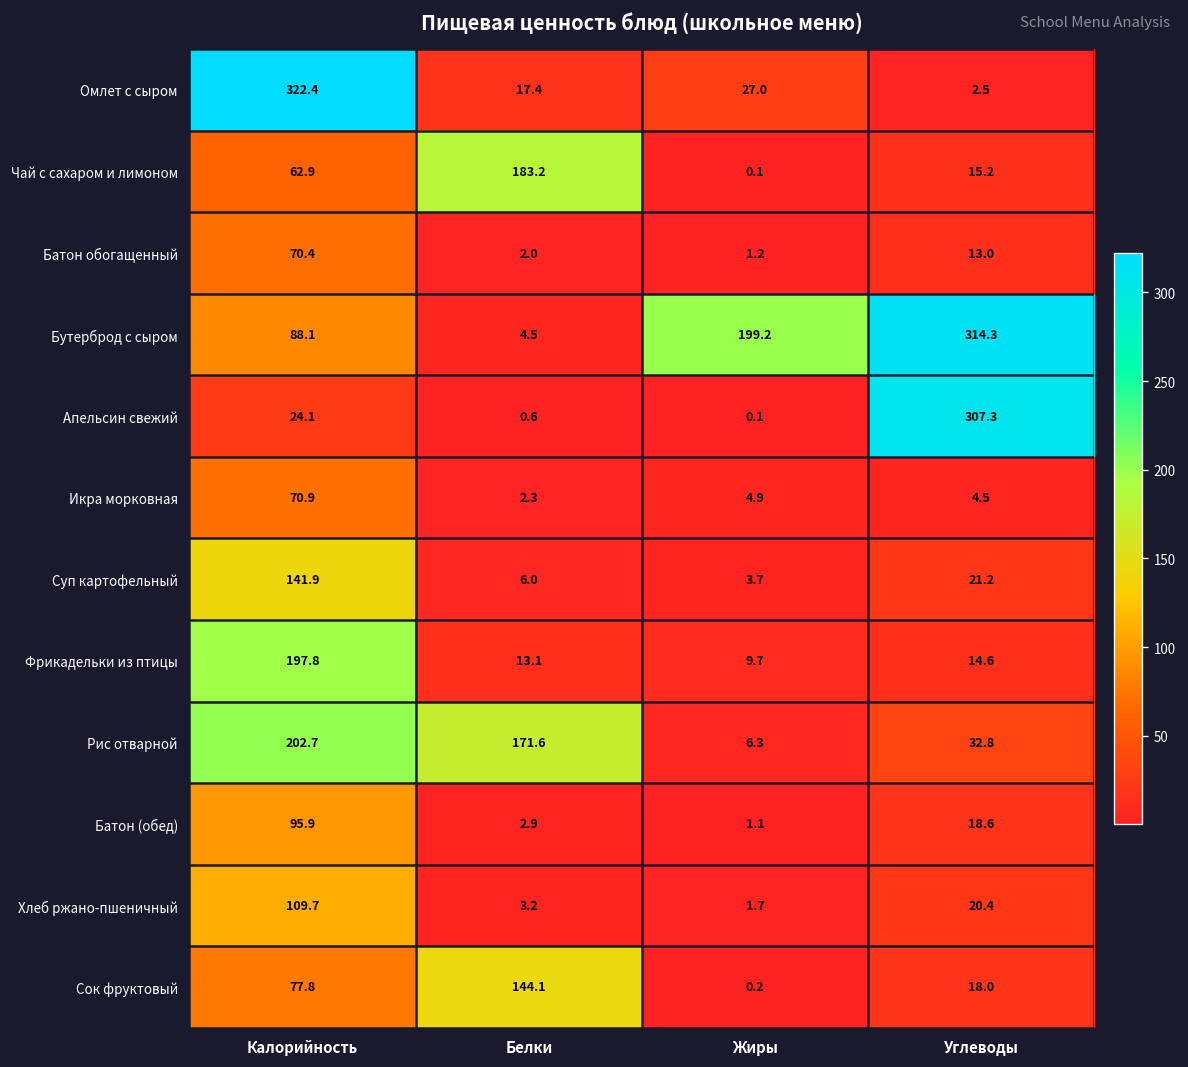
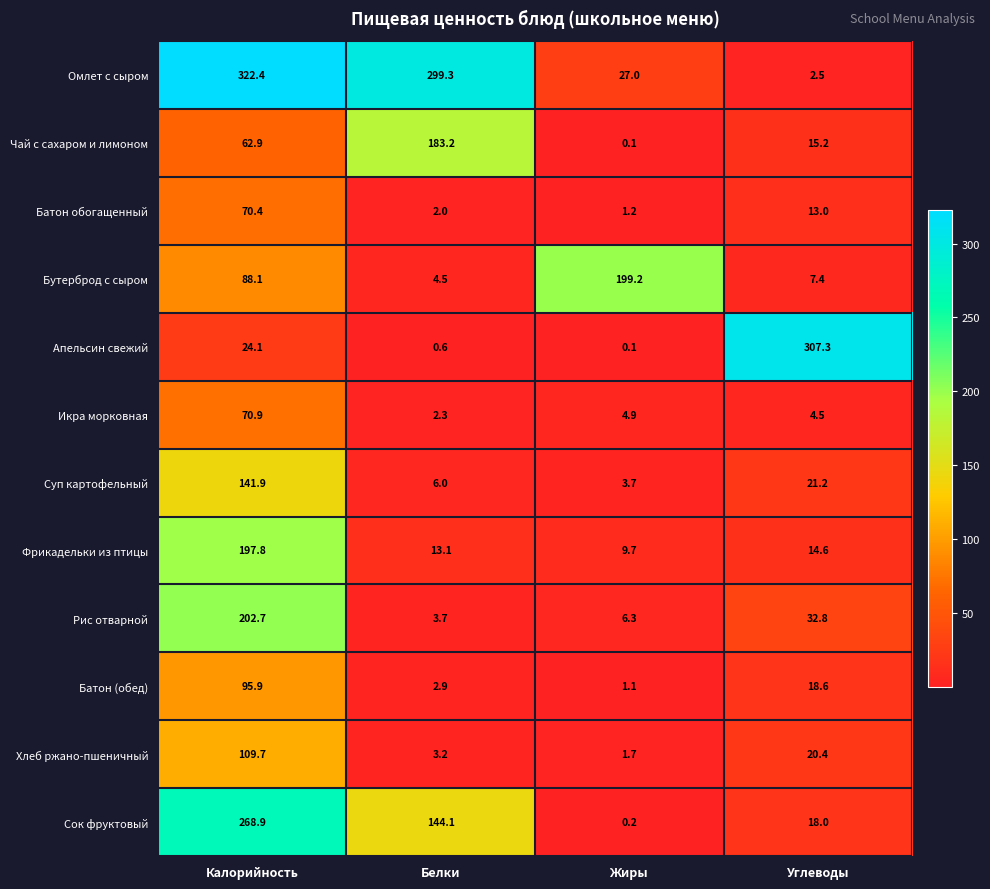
  {
    "Омлет с сыром": {
      "Калорийность": 322.4,
-     "Белки": 17.4,
+     "Белки": 299.3,
      "Жиры": 27.0,
      "Углеводы": 2.5
    },
    "Чай с сахаром и лимоном": {
      "Калорийность": 62.9,
      "Белки": 183.2,
      "Жиры": 0.1,
      "Углеводы": 15.2
    },
    "Батон обогащенный": {
      "Калорийность": 70.4,
      "Белки": 2.0,
      "Жиры": 1.2,
      "Углеводы": 13.0
    },
    "Бутерброд с сыром": {
      "Калорийность": 88.1,
      "Белки": 4.5,
      "Жиры": 199.2,
-     "Углеводы": 314.3
+     "Углеводы": 7.4
    },
    "Апельсин свежий": {
      "Калорийность": 24.1,
      "Белки": 0.6,
      "Жиры": 0.1,
      "Углеводы": 307.3
    },
    "Икра морковная": {
      "Калорийность": 70.9,
      "Белки": 2.3,
      "Жиры": 4.9,
      "Углеводы": 4.5
    },
    "Суп картофельный": {
      "Калорийность": 141.9,
      "Белки": 6.0,
      "Жиры": 3.7,
      "Углеводы": 21.2
    },
    "Фрикадельки из птицы": {
      "Калорийность": 197.8,
      "Белки": 13.1,
      "Жиры": 9.7,
      "Углеводы": 14.6
    },
    "Рис отварной": {
      "Калорийность": 202.7,
-     "Белки": 171.6,
+     "Белки": 3.7,
      "Жиры": 6.3,
      "Углеводы": 32.8
    },
    "Батон (обед)": {
      "Калорийность": 95.9,
      "Белки": 2.9,
      "Жиры": 1.1,
      "Углеводы": 18.6
    },
    "Хлеб ржано-пшеничный": {
      "Калорийность": 109.7,
      "Белки": 3.2,
      "Жиры": 1.7,
      "Углеводы": 20.4
    },
    "Сок фруктовый": {
-     "Калорийность": 77.8,
+     "Калорийность": 268.9,
      "Белки": 144.1,
      "Жиры": 0.2,
      "Углеводы": 18.0
    }
  }
